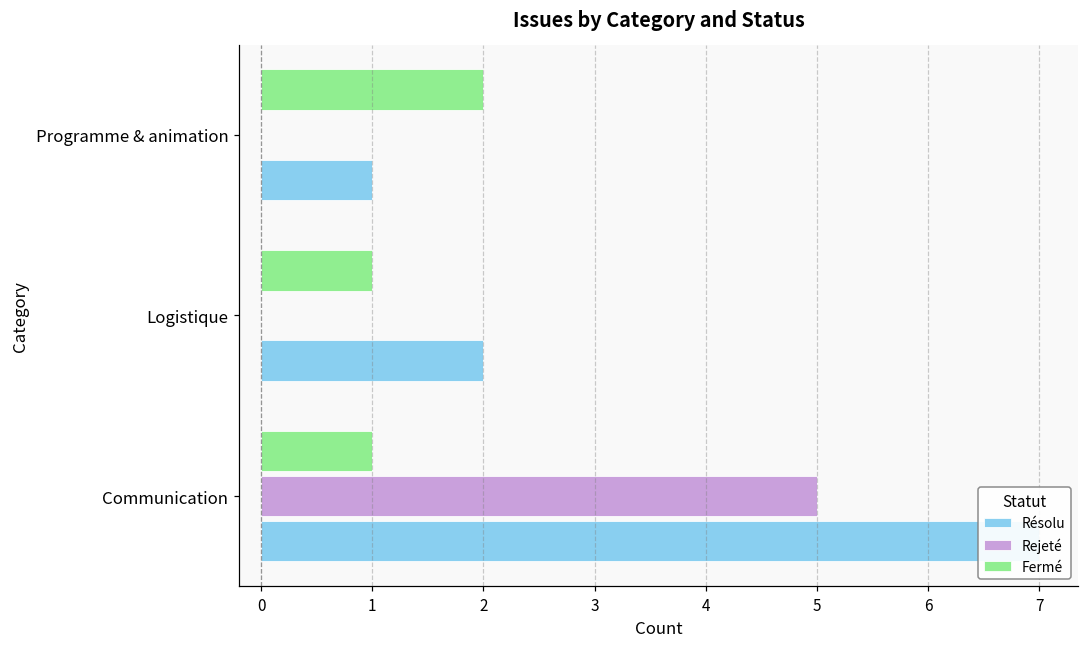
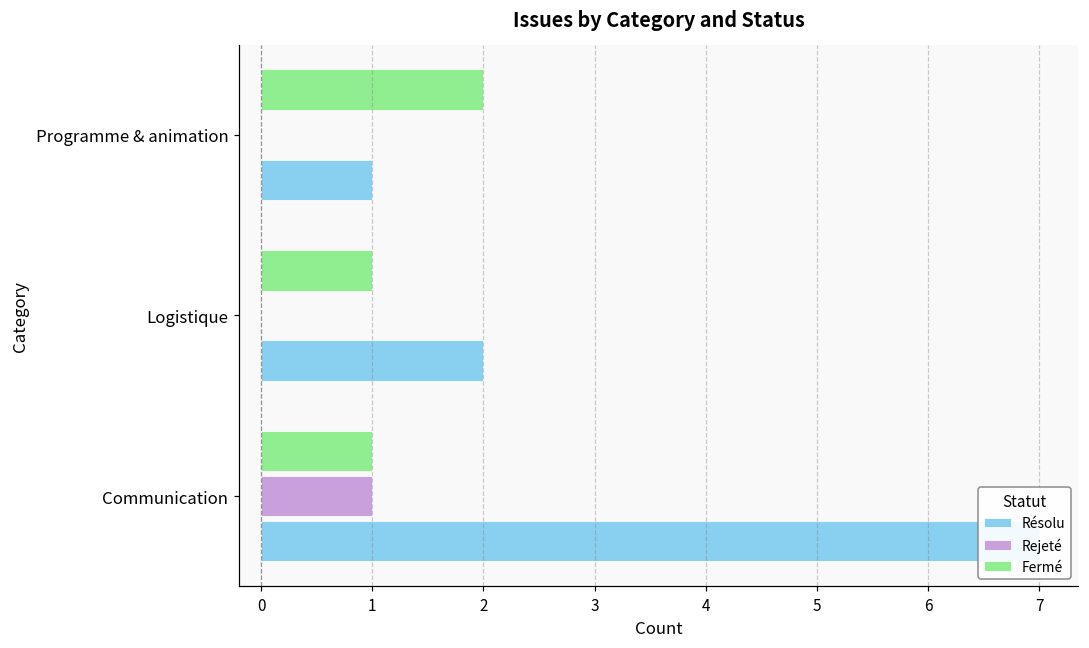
  {
    "Résolu": {
      "Programme & animation": 1,
      "Logistique": 2
    },
    "Rejeté": {
      "Programme & animation": 0,
      "Logistique": 0,
-     "Communication": 5
+     "Communication": 1
    },
    "Fermé": {
      "Programme & animation": 2,
      "Logistique": 1,
      "Communication": 1
    }
  }
